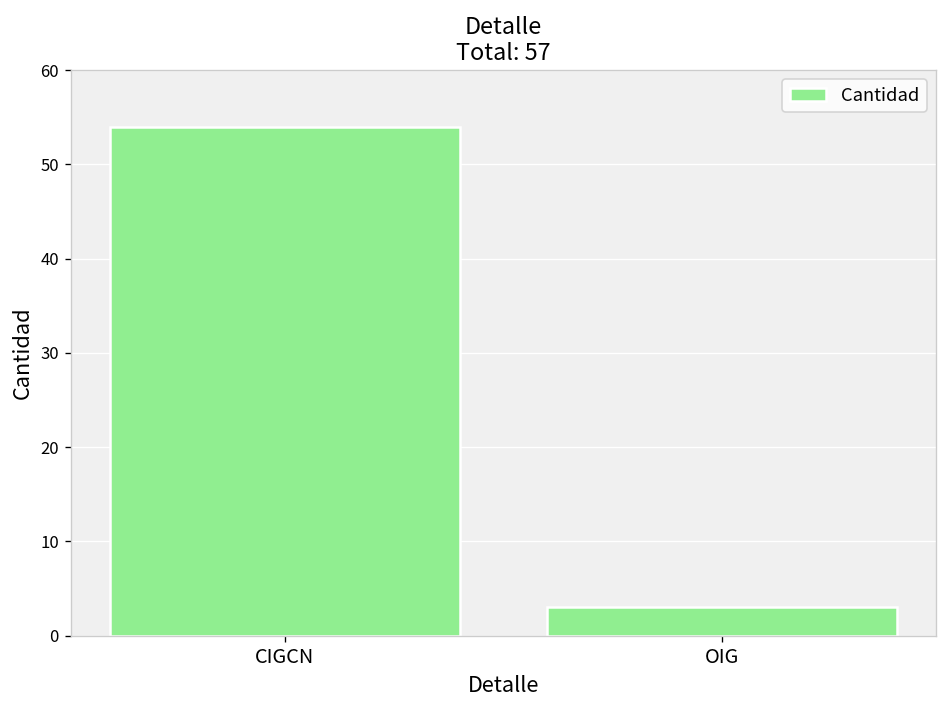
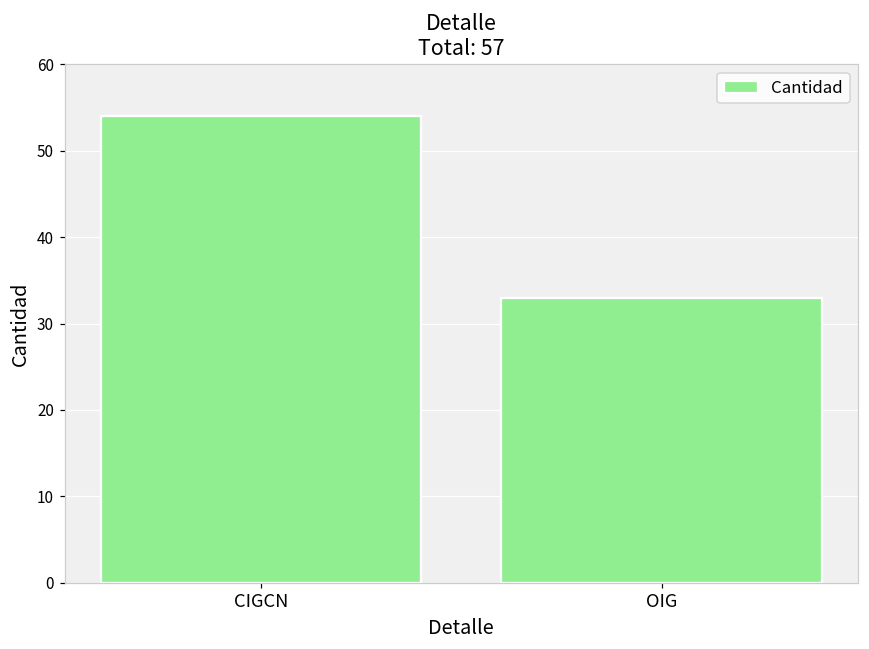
  {
    "CIGCN": 54,
-   "OIG": 3
+   "OIG": 33
  }
